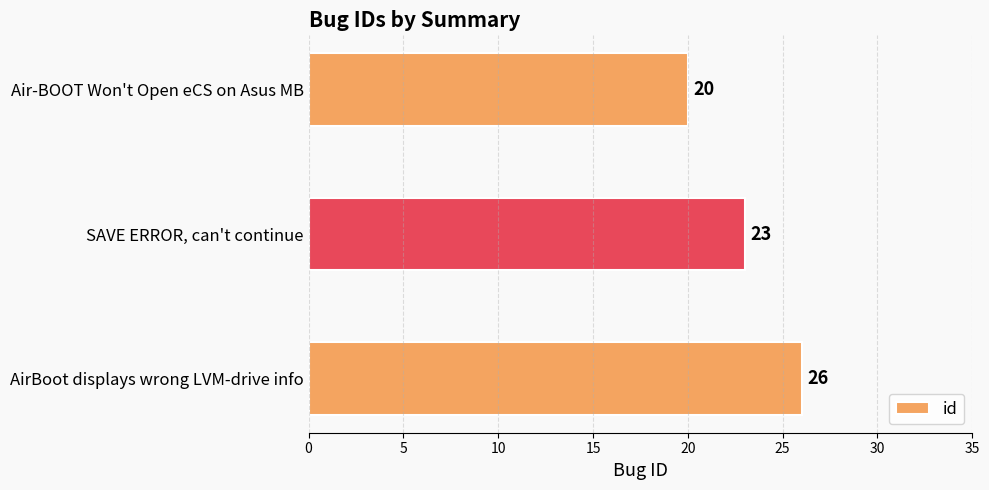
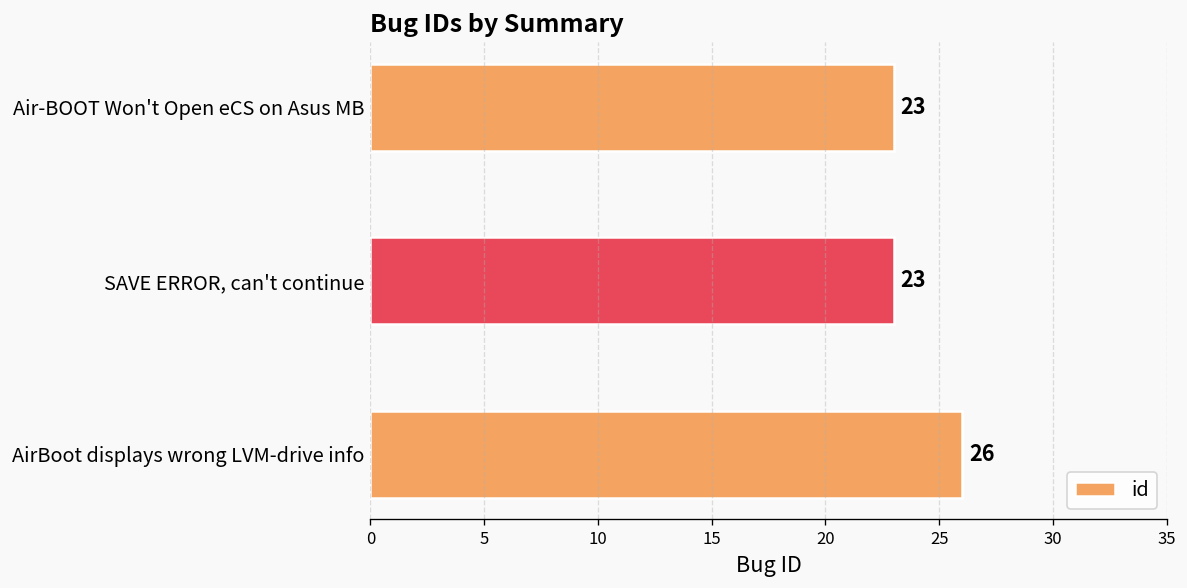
  {
-   "Air-BOOT Won't Open eCS on Asus MB": 20,
+   "Air-BOOT Won't Open eCS on Asus MB": 23,
    "SAVE ERROR, can't continue": 23,
    "AirBoot displays wrong LVM-drive info": 26
  }
